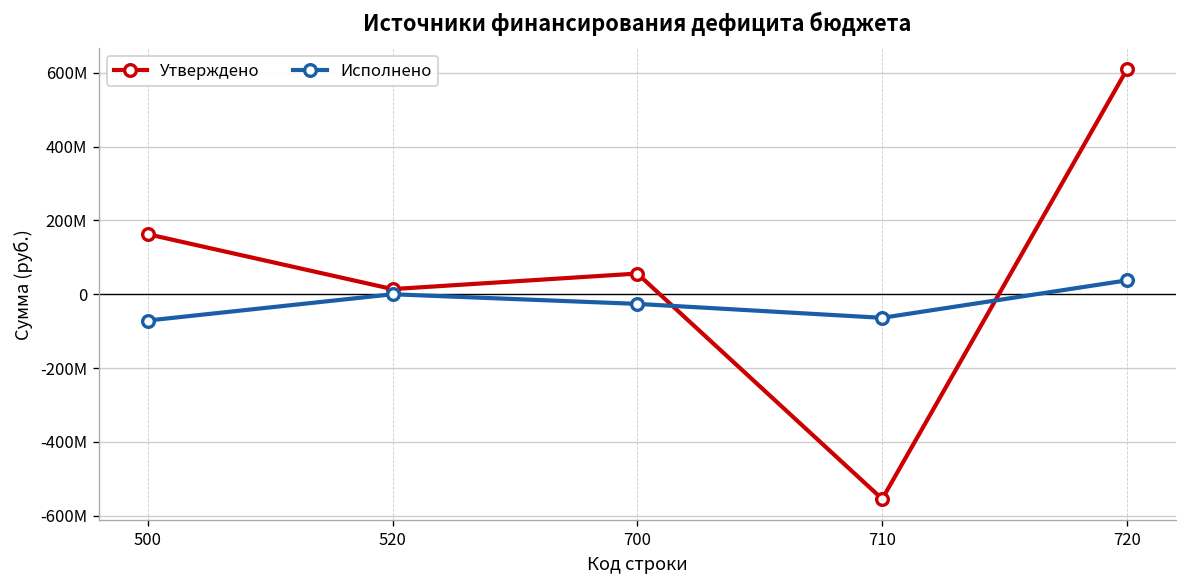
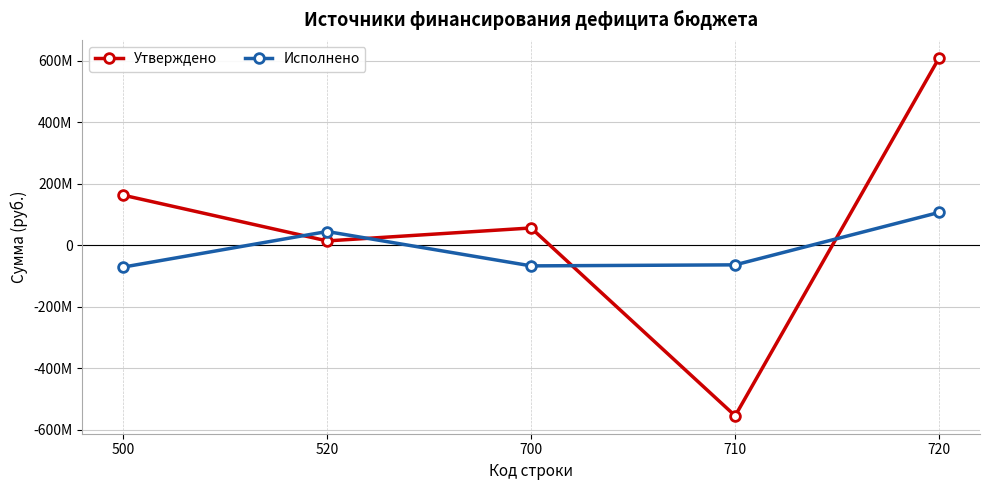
  {
    "Утверждено": {
      "500": 160000000,
      "520": 10000000,
      "700": 60000000,
      "710": -550000000,
      "720": 610000000
    },
    "Исполнено": {
      "500": -70000000,
-     "520": 0,
-     "700": -30000000,
+     "520": 40000000,
+     "700": -70000000,
      "710": -60000000,
-     "720": 40000000
+     "720": 110000000
    }
  }
